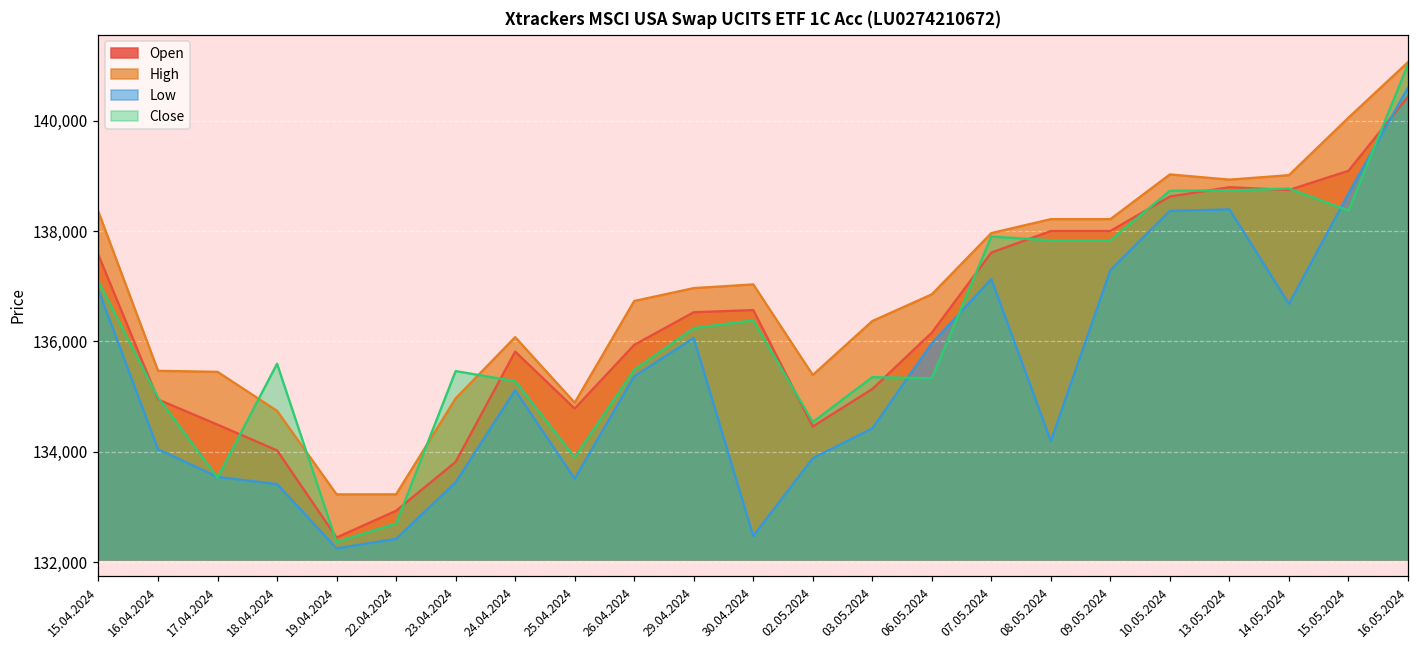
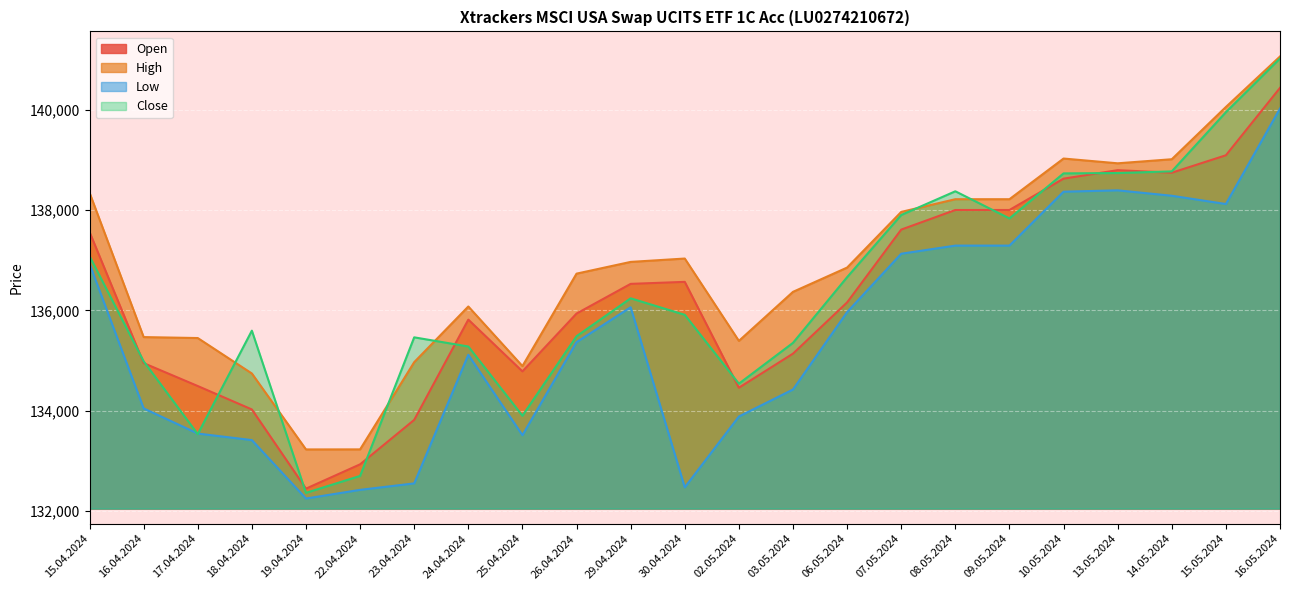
  {
    "Low": {
      "15.04.2024": "136,900",
      "16.04.2024": "134,000",
      "18.04.2024": "133,400",
      "19.04.2024": "132,300",
      "22.04.2024": "132,400",
-     "23.04.2024": "133,400",
+     "23.04.2024": "132,600",
      "24.04.2024": "135,100",
      "25.04.2024": "133,500",
      "26.04.2024": "135,400",
      "29.04.2024": "136,100",
      "30.04.2024": "132,500",
      "02.05.2024": "133,900",
      "03.05.2024": "134,400",
      "06.05.2024": "136,000",
      "07.05.2024": "137,100",
-     "08.05.2024": "134,200",
+     "08.05.2024": "137,300",
      "09.05.2024": "137,300",
      "10.05.2024": "138,400",
      "13.05.2024": "138,400",
-     "14.05.2024": "136,700",
-     "15.05.2024": "138,700",
-     "16.05.2024": "140,600"
+     "14.05.2024": "138,300",
+     "15.05.2024": "138,100",
+     "16.05.2024": "140,000"
    },
    "Close": {
      "15.04.2024": "137,100",
      "18.04.2024": "135,600",
      "19.04.2024": "132,400",
      "22.04.2024": "132,700",
      "23.04.2024": "135,500",
      "24.04.2024": "135,300",
      "25.04.2024": "133,900",
      "26.04.2024": "135,500",
      "29.04.2024": "136,200",
-     "30.04.2024": "136,400",
+     "30.04.2024": "135,900",
      "02.05.2024": "134,500",
      "03.05.2024": "135,400",
-     "06.05.2024": "135,300",
+     "06.05.2024": "136,700",
      "07.05.2024": "137,900",
-     "08.05.2024": "137,800",
+     "08.05.2024": "138,400",
      "09.05.2024": "137,800",
      "10.05.2024": "138,700",
      "13.05.2024": "138,700",
-     "15.05.2024": "138,400"
+     "15.05.2024": "140,000"
    }
  }
